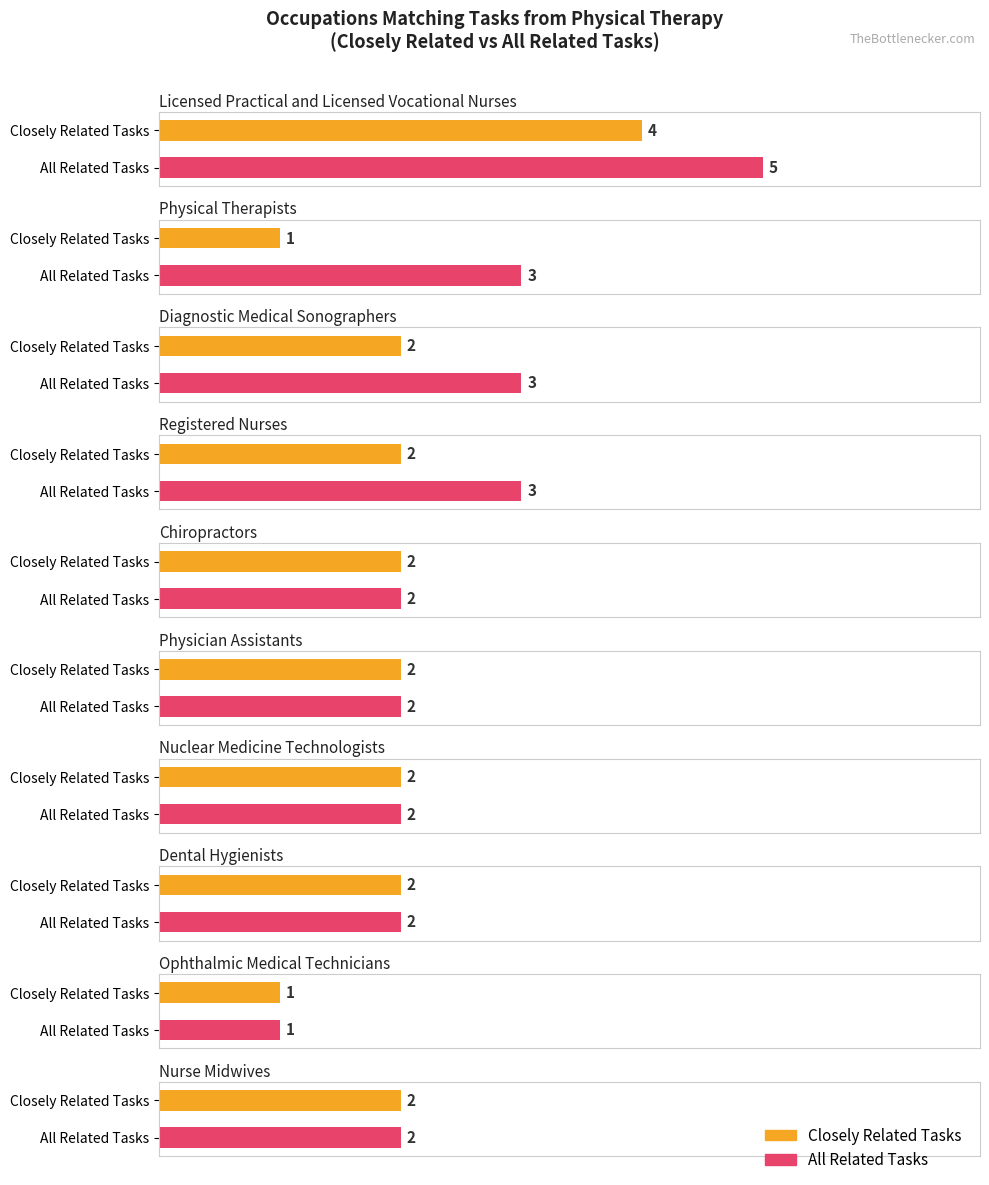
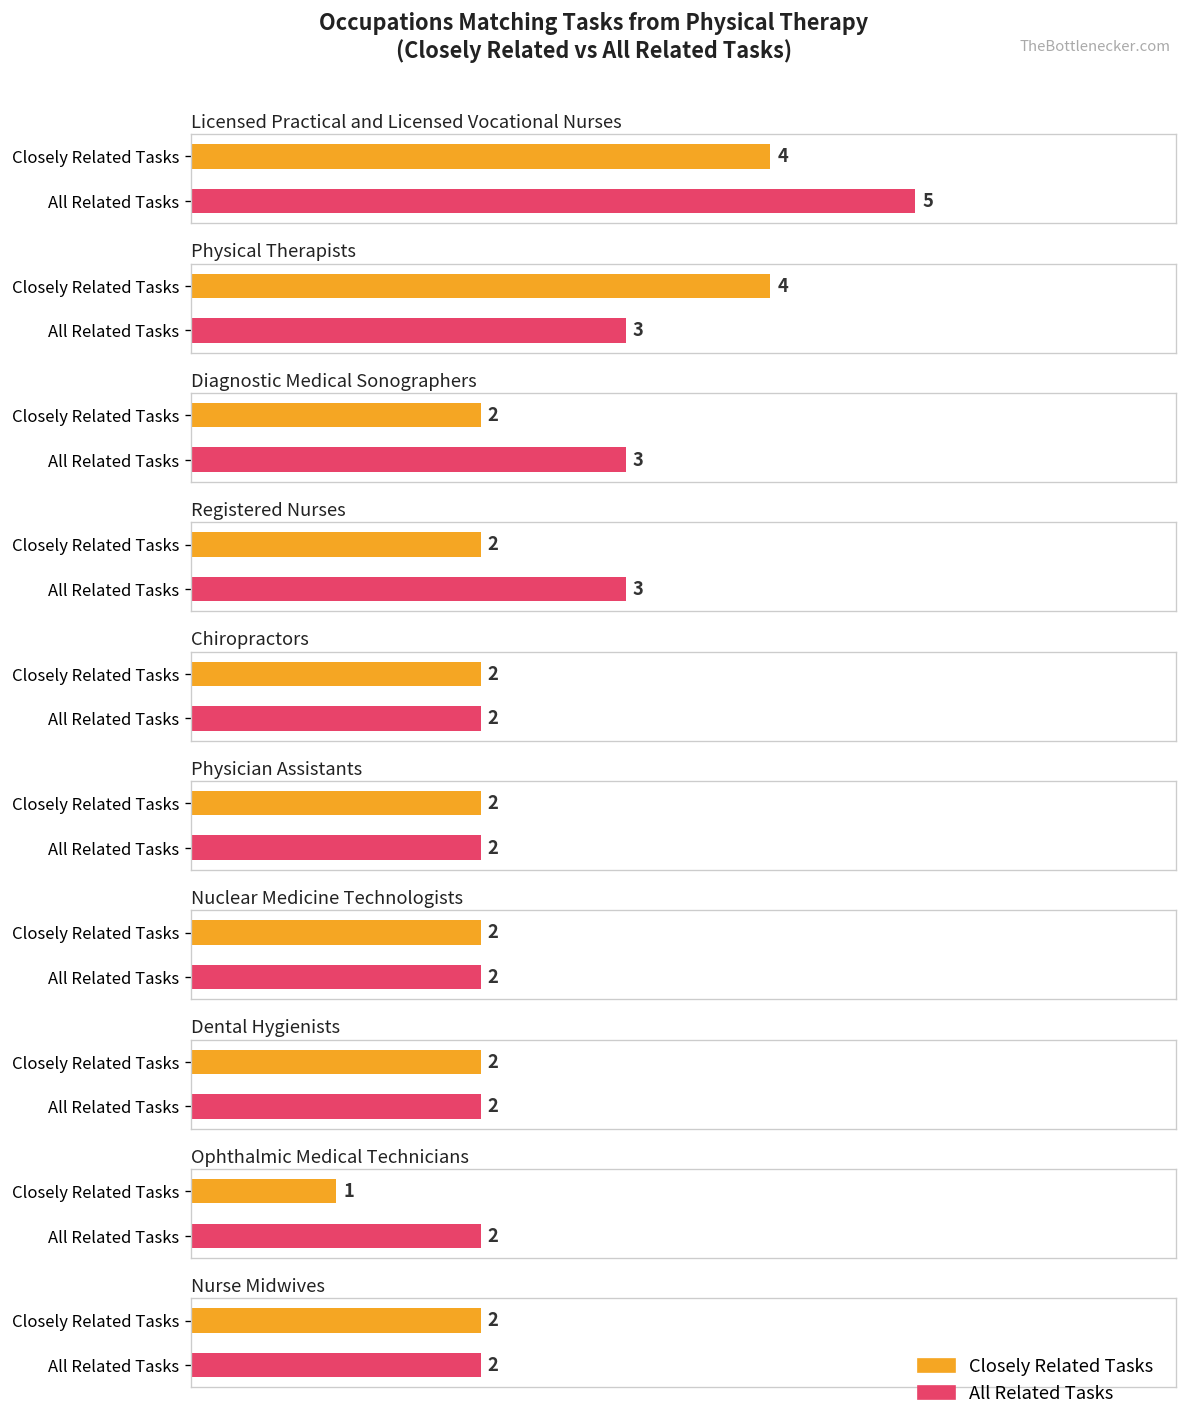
  {
    "Licensed Practical and Licensed Vocational Nurses": {
      "Closely Related Tasks": 4,
      "All Related Tasks": 5
    },
    "Physical Therapists": {
-     "Closely Related Tasks": 1,
+     "Closely Related Tasks": 4,
      "All Related Tasks": 3
    },
    "Diagnostic Medical Sonographers": {
      "Closely Related Tasks": 2,
      "All Related Tasks": 3
    },
    "Registered Nurses": {
      "Closely Related Tasks": 2,
      "All Related Tasks": 3
    },
    "Chiropractors": {
      "Closely Related Tasks": 2,
      "All Related Tasks": 2
    },
    "Physician Assistants": {
      "Closely Related Tasks": 2,
      "All Related Tasks": 2
    },
    "Nuclear Medicine Technologists": {
      "Closely Related Tasks": 2,
      "All Related Tasks": 2
    },
    "Dental Hygienists": {
      "Closely Related Tasks": 2,
      "All Related Tasks": 2
    },
    "Ophthalmic Medical Technicians": {
      "Closely Related Tasks": 1,
-     "All Related Tasks": 1
+     "All Related Tasks": 2
    },
    "Nurse Midwives": {
      "Closely Related Tasks": 2,
      "All Related Tasks": 2
    }
  }
